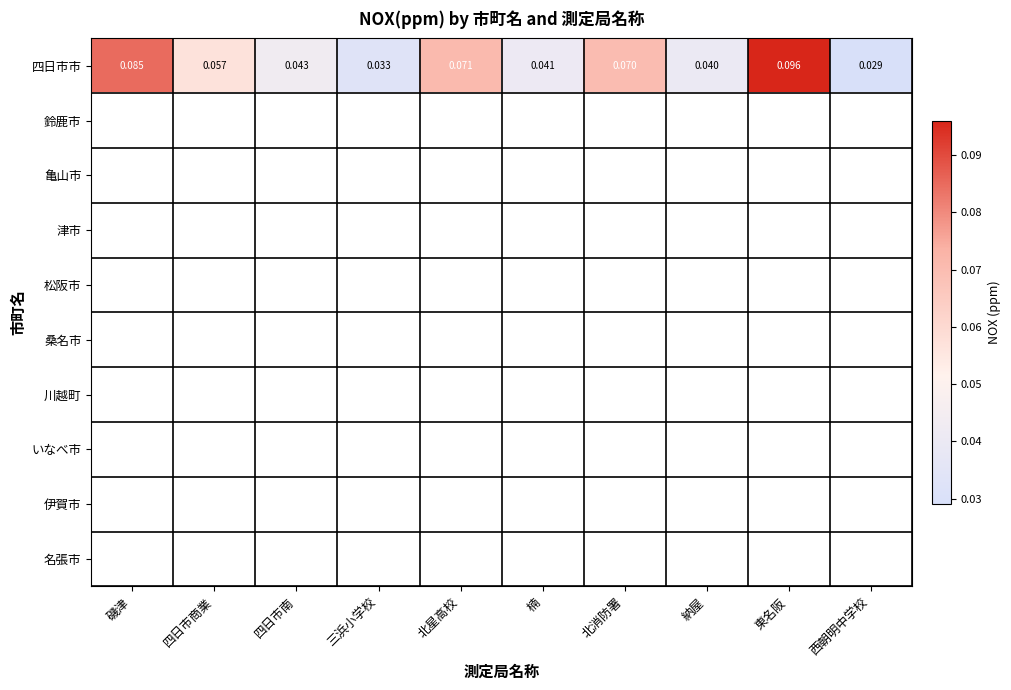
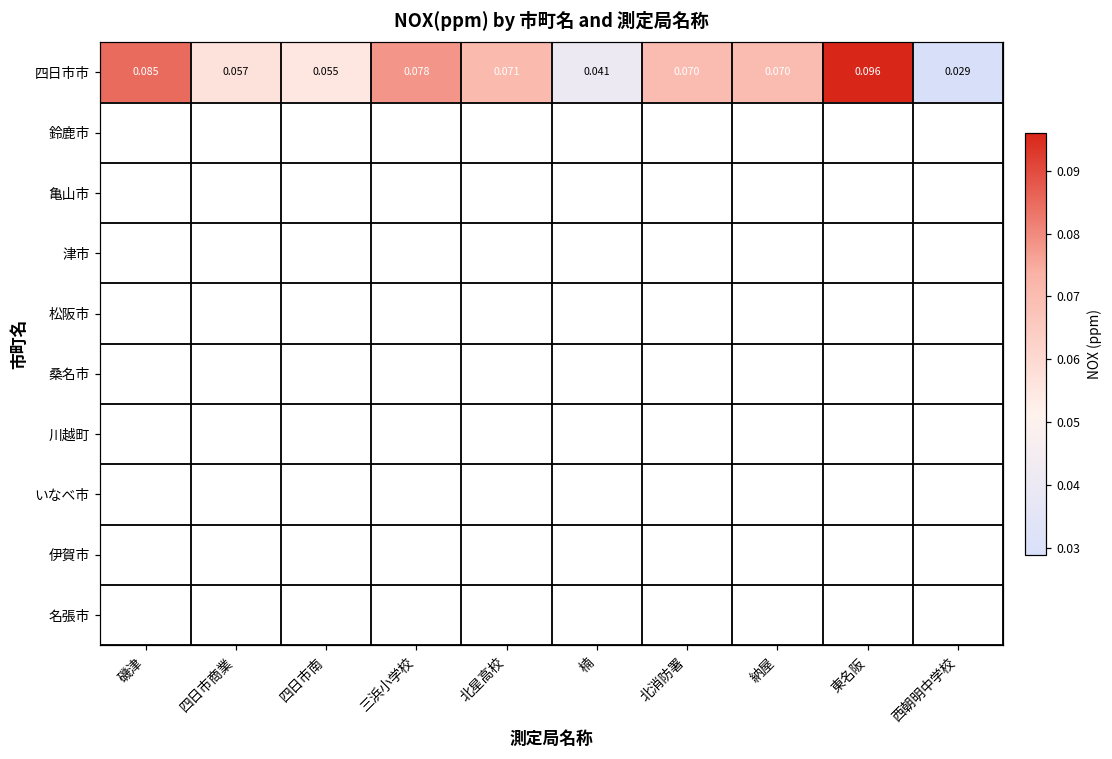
  {
    "四日市市": {
      "磯津": 0.085,
      "四日市商業": 0.057,
-     "四日市南": 0.043,
-     "三浜小学校": 0.033,
+     "四日市南": 0.055,
+     "三浜小学校": 0.078,
      "北星高校": 0.071,
      "楠": 0.041,
      "北消防署": 0.070,
-     "納屋": 0.040,
+     "納屋": 0.070,
      "東名阪": 0.096,
      "西朝明中学校": 0.029
    }
  }
